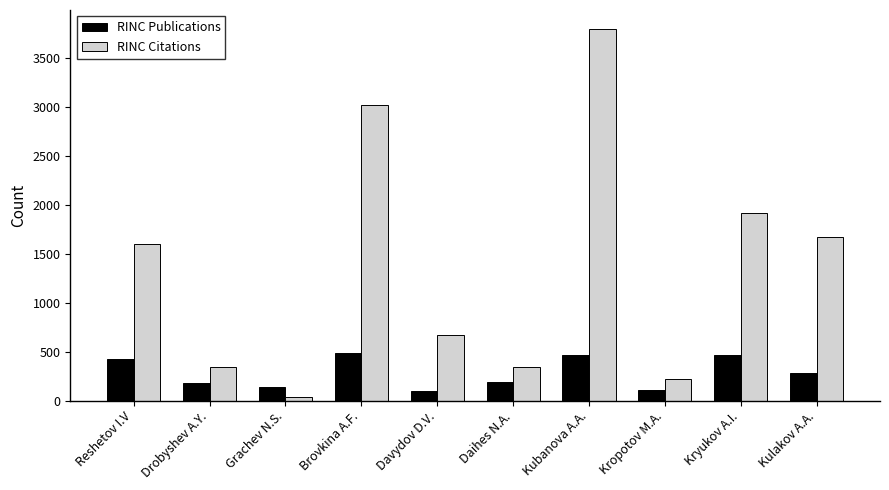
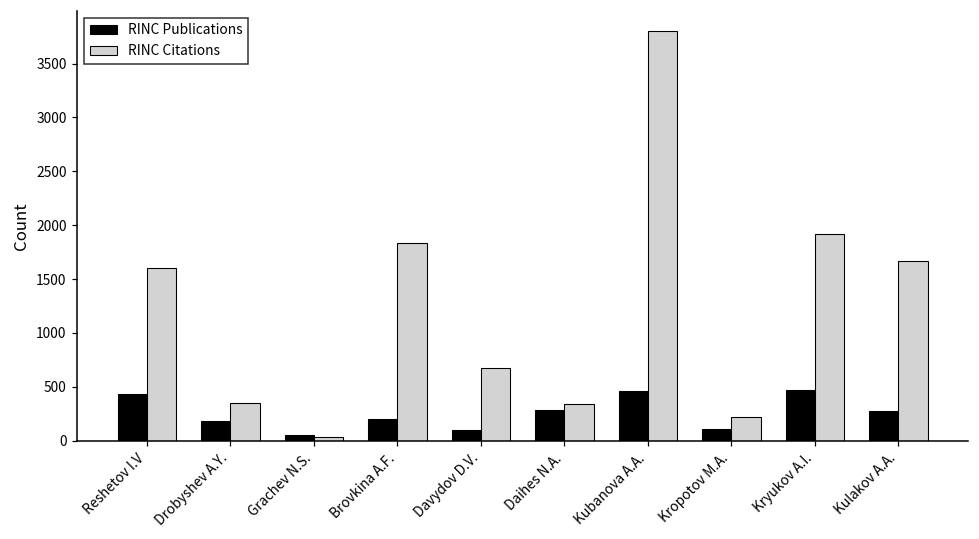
  {
    "RINC Publications": {
      "Reshetov I.V": 400,
      "Drobyshev A.Y.": 200,
-     "Grachev N.S.": 140,
-     "Brovkina A.F.": 500,
+     "Grachev N.S.": 60,
+     "Brovkina A.F.": 200,
      "Davydov D.V.": 100,
-     "Daihes N.A.": 200,
+     "Daihes N.A.": 300,
      "Kubanova A.A.": 500,
      "Kropotov M.A.": 100,
      "Kryukov A.I.": 500,
      "Kulakov A.A.": 300
    },
    "RINC Citations": {
      "Reshetov I.V": 1600,
      "Drobyshev A.Y.": 300,
      "Grachev N.S.": 0,
-     "Brovkina A.F.": 3000,
+     "Brovkina A.F.": 1800,
      "Davydov D.V.": 700,
      "Daihes N.A.": 300,
      "Kubanova A.A.": 3800,
      "Kropotov M.A.": 200,
      "Kryukov A.I.": 1900,
      "Kulakov A.A.": 1700
    }
  }
